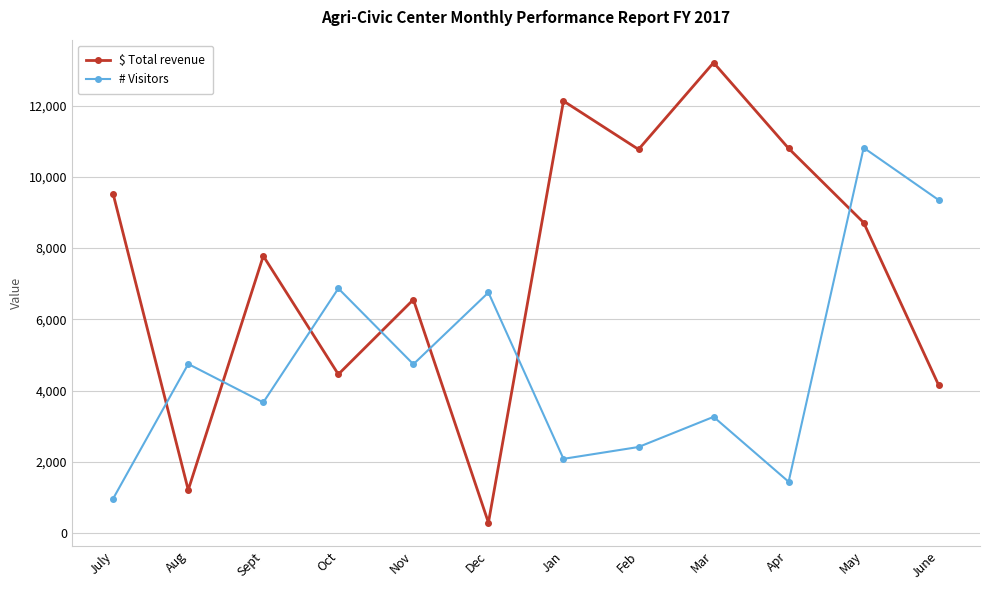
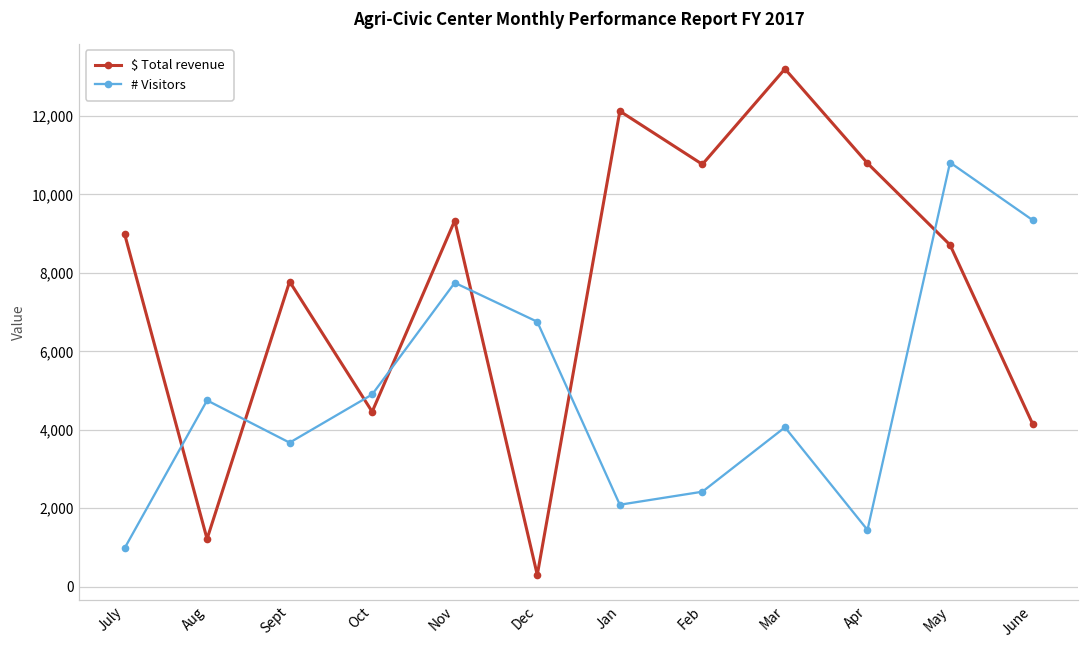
  {
    "$ Total revenue": {
-     "July": "9,500",
+     "July": "9,000",
      "Aug": "1,200",
      "Sept": "7,800",
      "Oct": "4,500",
-     "Nov": "6,600",
+     "Nov": "9,300",
      "Dec": "300",
      "Jan": "12,100",
      "Feb": "10,800",
      "Mar": "13,200",
      "Apr": "10,800",
      "May": "8,700",
      "June": "4,200"
    },
    "# Visitors": {
      "July": "1,000",
      "Aug": "4,800",
      "Sept": "3,700",
-     "Oct": "6,900",
-     "Nov": "4,700",
+     "Oct": "4,900",
+     "Nov": "7,700",
      "Dec": "6,800",
      "Jan": "2,100",
      "Feb": "2,400",
-     "Mar": "3,300",
+     "Mar": "4,100",
      "Apr": "1,400",
      "May": "10,800",
      "June": "9,300"
    }
  }
